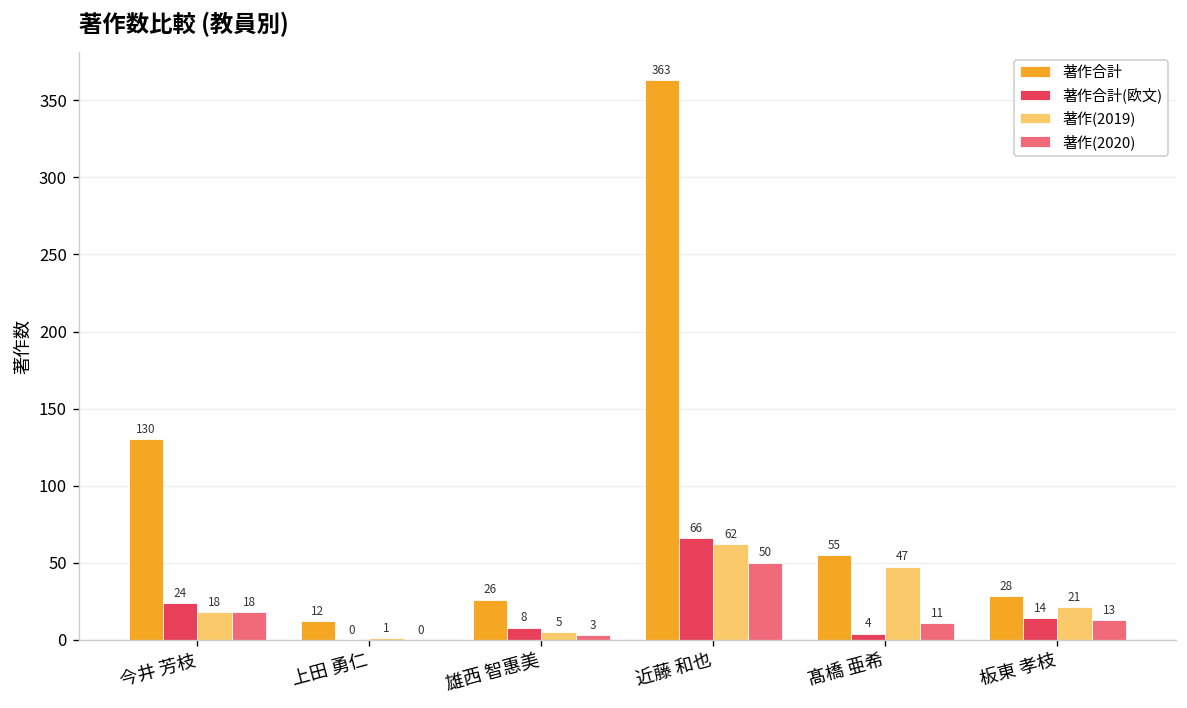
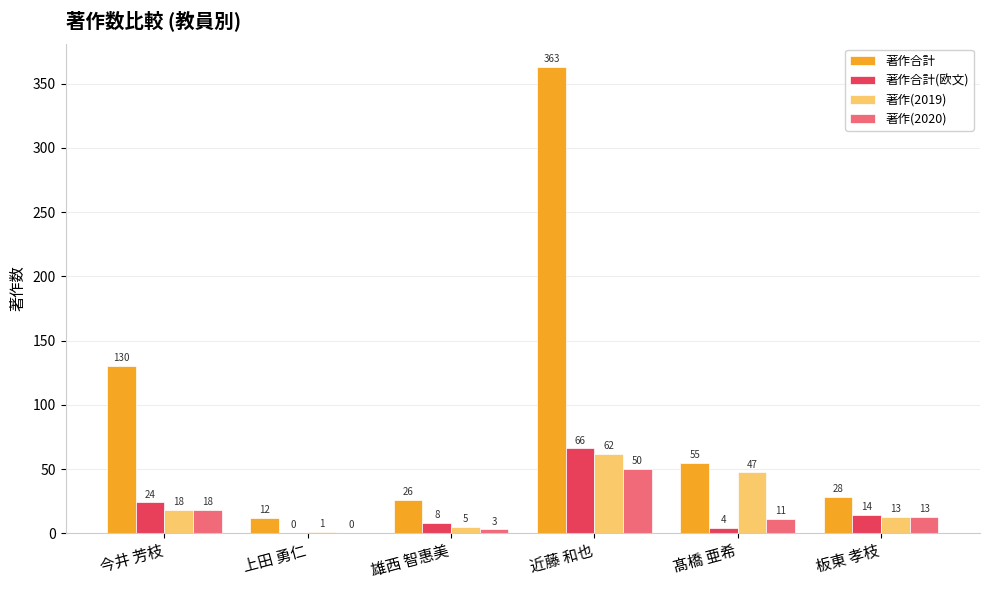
  {
    "著作合計": {
      "今井 芳枝": 130,
      "上田 勇仁": 12,
      "雄西 智惠美": 26,
      "近藤 和也": 363,
      "髙橋 亜希": 55,
      "板東 孝枝": 28
    },
    "著作(2019)": {
      "今井 芳枝": 18,
      "上田 勇仁": 1,
      "雄西 智惠美": 5,
      "近藤 和也": 62,
      "髙橋 亜希": 47,
-     "板東 孝枝": 21
+     "板東 孝枝": 13
    }
  }
